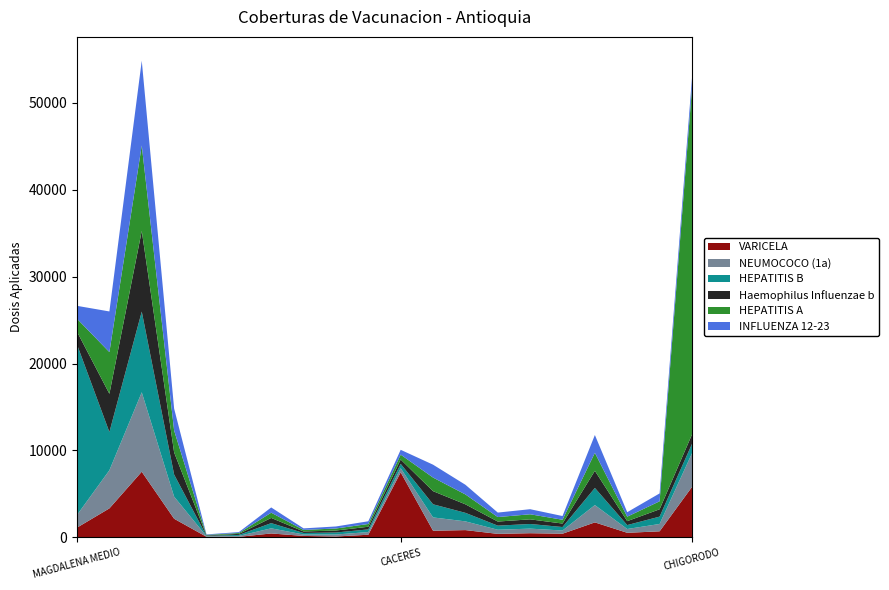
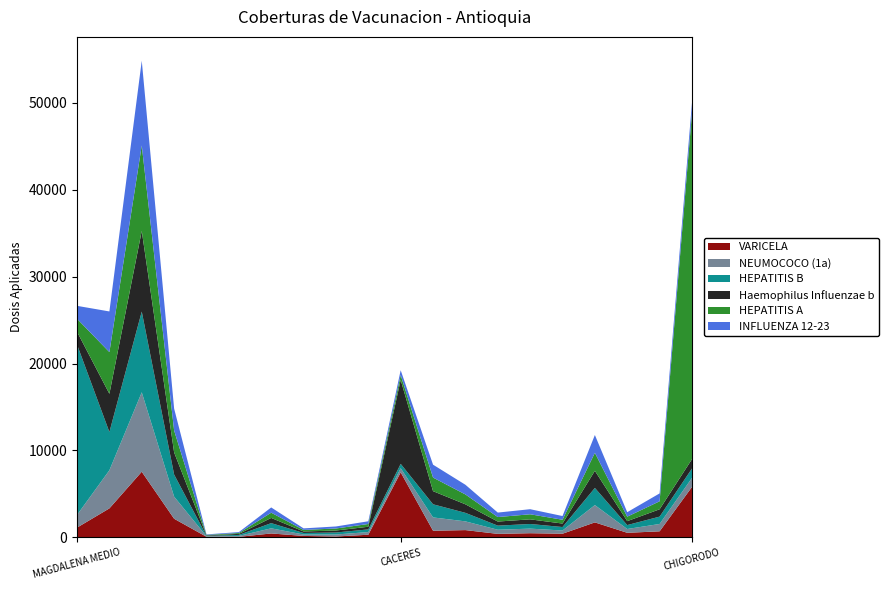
  {
    "VARICELA": {
      "MAGDALENA MEDIO": 1000,
      "CACERES": 7000,
      "CHIGORODO": 6000
    },
    "NEUMOCOCO (1a)": {
      "MAGDALENA MEDIO": 1000,
      "CACERES": 0,
-     "CHIGORODO": 4000
+     "CHIGORODO": 1000
    },
    "HEPATITIS B": {
      "MAGDALENA MEDIO": 20000,
      "CACERES": 1000,
      "CHIGORODO": 1000
    },
    "Haemophilus Influenzae b": {
      "MAGDALENA MEDIO": 1000,
-     "CACERES": 1000,
+     "CACERES": 10000,
      "CHIGORODO": 1000
    },
    "HEPATITIS A": {
      "MAGDALENA MEDIO": 1000,
      "CACERES": 1000,
      "CHIGORODO": 40000
    },
    "INFLUENZA 12-23": {
      "MAGDALENA MEDIO": 1000,
      "CACERES": 1000,
      "CHIGORODO": 1000
    }
  }
